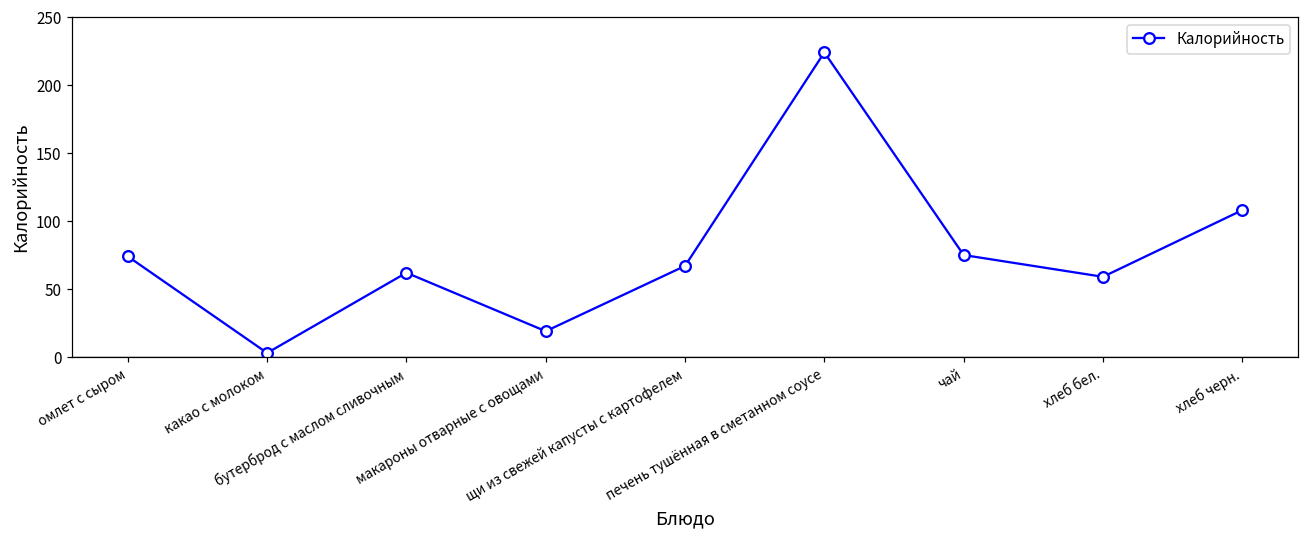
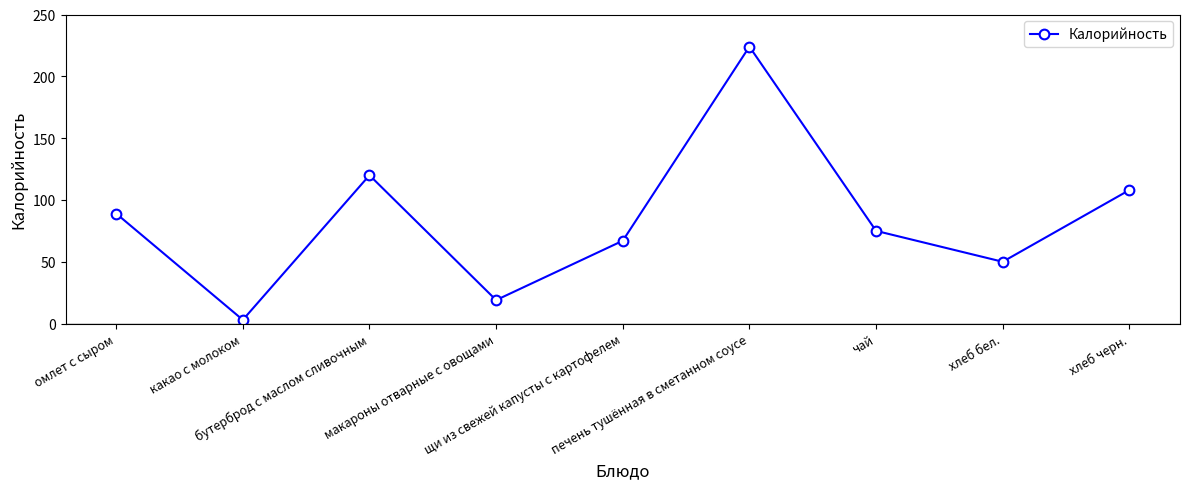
  {
-   "омлет с сыром": 74,
+   "омлет с сыром": 89,
    "какао с молоком": 3,
-   "бутерброд с маслом сливочным": 62,
+   "бутерброд с маслом сливочным": 120,
    "макароны отварные с овощами": 19,
    "щи из свежей капусты с картофелем": 67,
    "печень тушённая в сметанном соусе": 224,
    "чай": 75,
-   "хлеб бел.": 59,
+   "хлеб бел.": 50,
    "хлеб черн.": 108
  }
